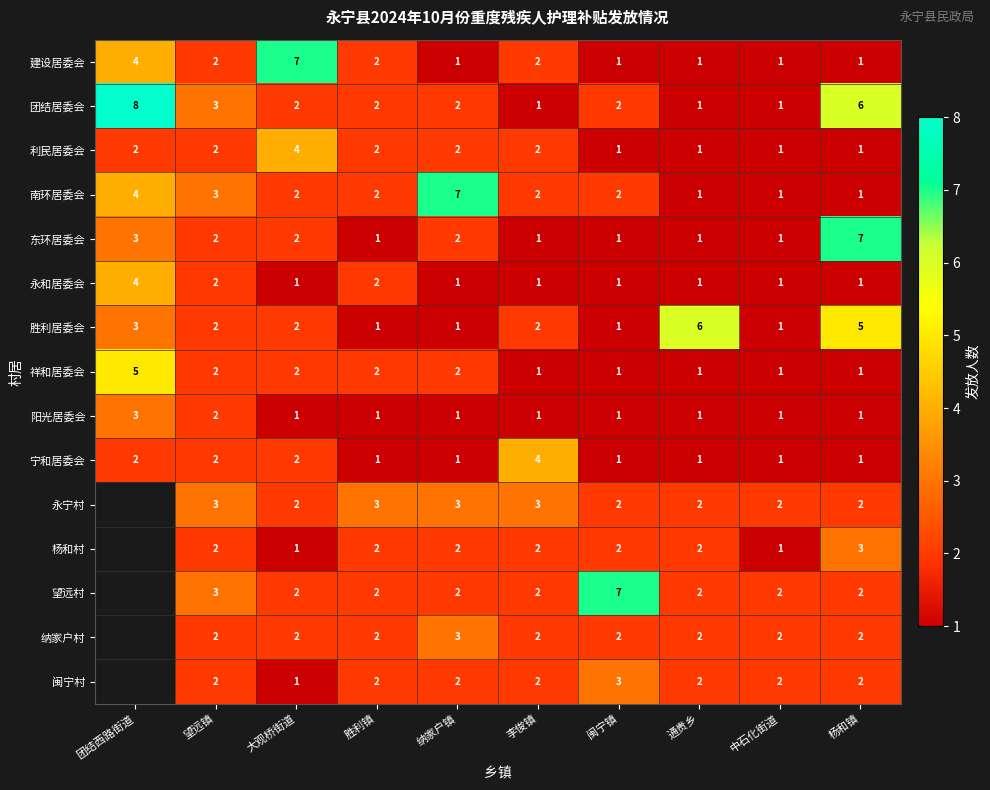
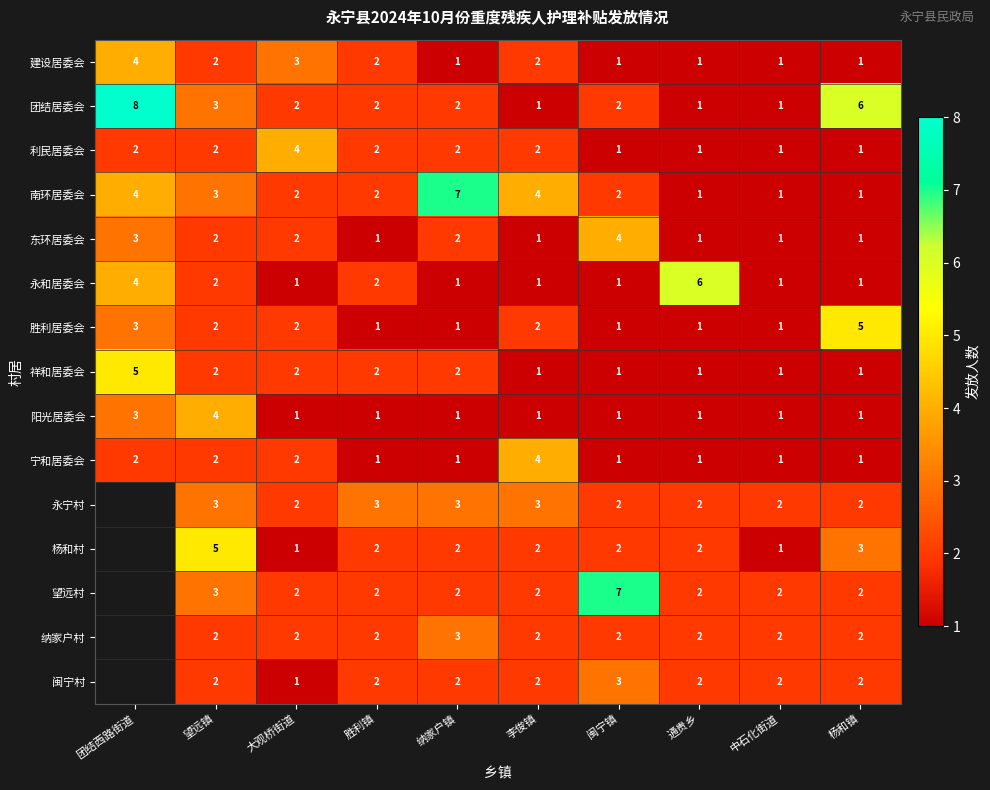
  {
    "建设居委会": {
      "团结西路街道": 4,
      "望远镇": 2,
-     "大观桥街道": 7,
+     "大观桥街道": 3,
      "胜利镇": 2,
      "纳家户镇": 1,
      "李俊镇": 2,
      "闽宁镇": 1,
      "通贵乡": 1,
      "中石化街道": 1,
      "杨和镇": 1
    },
    "团结居委会": {
      "团结西路街道": 8,
      "望远镇": 3,
      "大观桥街道": 2,
      "胜利镇": 2,
      "纳家户镇": 2,
      "李俊镇": 1,
      "闽宁镇": 2,
      "通贵乡": 1,
      "中石化街道": 1,
      "杨和镇": 6
    },
    "利民居委会": {
      "团结西路街道": 2,
      "望远镇": 2,
      "大观桥街道": 4,
      "胜利镇": 2,
      "纳家户镇": 2,
      "李俊镇": 2,
      "闽宁镇": 1,
      "通贵乡": 1,
      "中石化街道": 1,
      "杨和镇": 1
    },
    "南环居委会": {
      "团结西路街道": 4,
      "望远镇": 3,
      "大观桥街道": 2,
      "胜利镇": 2,
      "纳家户镇": 7,
-     "李俊镇": 2,
+     "李俊镇": 4,
      "闽宁镇": 2,
      "通贵乡": 1,
      "中石化街道": 1,
      "杨和镇": 1
    },
    "东环居委会": {
      "团结西路街道": 3,
      "望远镇": 2,
      "大观桥街道": 2,
      "胜利镇": 1,
      "纳家户镇": 2,
      "李俊镇": 1,
-     "闽宁镇": 1,
+     "闽宁镇": 4,
      "通贵乡": 1,
      "中石化街道": 1,
-     "杨和镇": 7
+     "杨和镇": 1
    },
    "永和居委会": {
      "团结西路街道": 4,
      "望远镇": 2,
      "大观桥街道": 1,
      "胜利镇": 2,
      "纳家户镇": 1,
      "李俊镇": 1,
      "闽宁镇": 1,
-     "通贵乡": 1,
+     "通贵乡": 6,
      "中石化街道": 1,
      "杨和镇": 1
    },
    "胜利居委会": {
      "团结西路街道": 3,
      "望远镇": 2,
      "大观桥街道": 2,
      "胜利镇": 1,
      "纳家户镇": 1,
      "李俊镇": 2,
      "闽宁镇": 1,
-     "通贵乡": 6,
+     "通贵乡": 1,
      "中石化街道": 1,
      "杨和镇": 5
    },
    "祥和居委会": {
      "团结西路街道": 5,
      "望远镇": 2,
      "大观桥街道": 2,
      "胜利镇": 2,
      "纳家户镇": 2,
      "李俊镇": 1,
      "闽宁镇": 1,
      "通贵乡": 1,
      "中石化街道": 1,
      "杨和镇": 1
    },
    "阳光居委会": {
      "团结西路街道": 3,
-     "望远镇": 2,
+     "望远镇": 4,
      "大观桥街道": 1,
      "胜利镇": 1,
      "纳家户镇": 1,
      "李俊镇": 1,
      "闽宁镇": 1,
      "通贵乡": 1,
      "中石化街道": 1,
      "杨和镇": 1
    },
    "宁和居委会": {
      "团结西路街道": 2,
      "望远镇": 2,
      "大观桥街道": 2,
      "胜利镇": 1,
      "纳家户镇": 1,
      "李俊镇": 4,
      "闽宁镇": 1,
      "通贵乡": 1,
      "中石化街道": 1,
      "杨和镇": 1
    },
    "永宁村": {
      "望远镇": 3,
      "大观桥街道": 2,
      "胜利镇": 3,
      "纳家户镇": 3,
      "李俊镇": 3,
      "闽宁镇": 2,
      "通贵乡": 2,
      "中石化街道": 2,
      "杨和镇": 2
    },
    "杨和村": {
-     "望远镇": 2,
+     "望远镇": 5,
      "大观桥街道": 1,
      "胜利镇": 2,
      "纳家户镇": 2,
      "李俊镇": 2,
      "闽宁镇": 2,
      "通贵乡": 2,
      "中石化街道": 1,
      "杨和镇": 3
    },
    "望远村": {
      "望远镇": 3,
      "大观桥街道": 2,
      "胜利镇": 2,
      "纳家户镇": 2,
      "李俊镇": 2,
      "闽宁镇": 7,
      "通贵乡": 2,
      "中石化街道": 2,
      "杨和镇": 2
    },
    "纳家户村": {
      "望远镇": 2,
      "大观桥街道": 2,
      "胜利镇": 2,
      "纳家户镇": 3,
      "李俊镇": 2,
      "闽宁镇": 2,
      "通贵乡": 2,
      "中石化街道": 2,
      "杨和镇": 2
    },
    "闽宁村": {
      "望远镇": 2,
      "大观桥街道": 1,
      "胜利镇": 2,
      "纳家户镇": 2,
      "李俊镇": 2,
      "闽宁镇": 3,
      "通贵乡": 2,
      "中石化街道": 2,
      "杨和镇": 2
    }
  }
